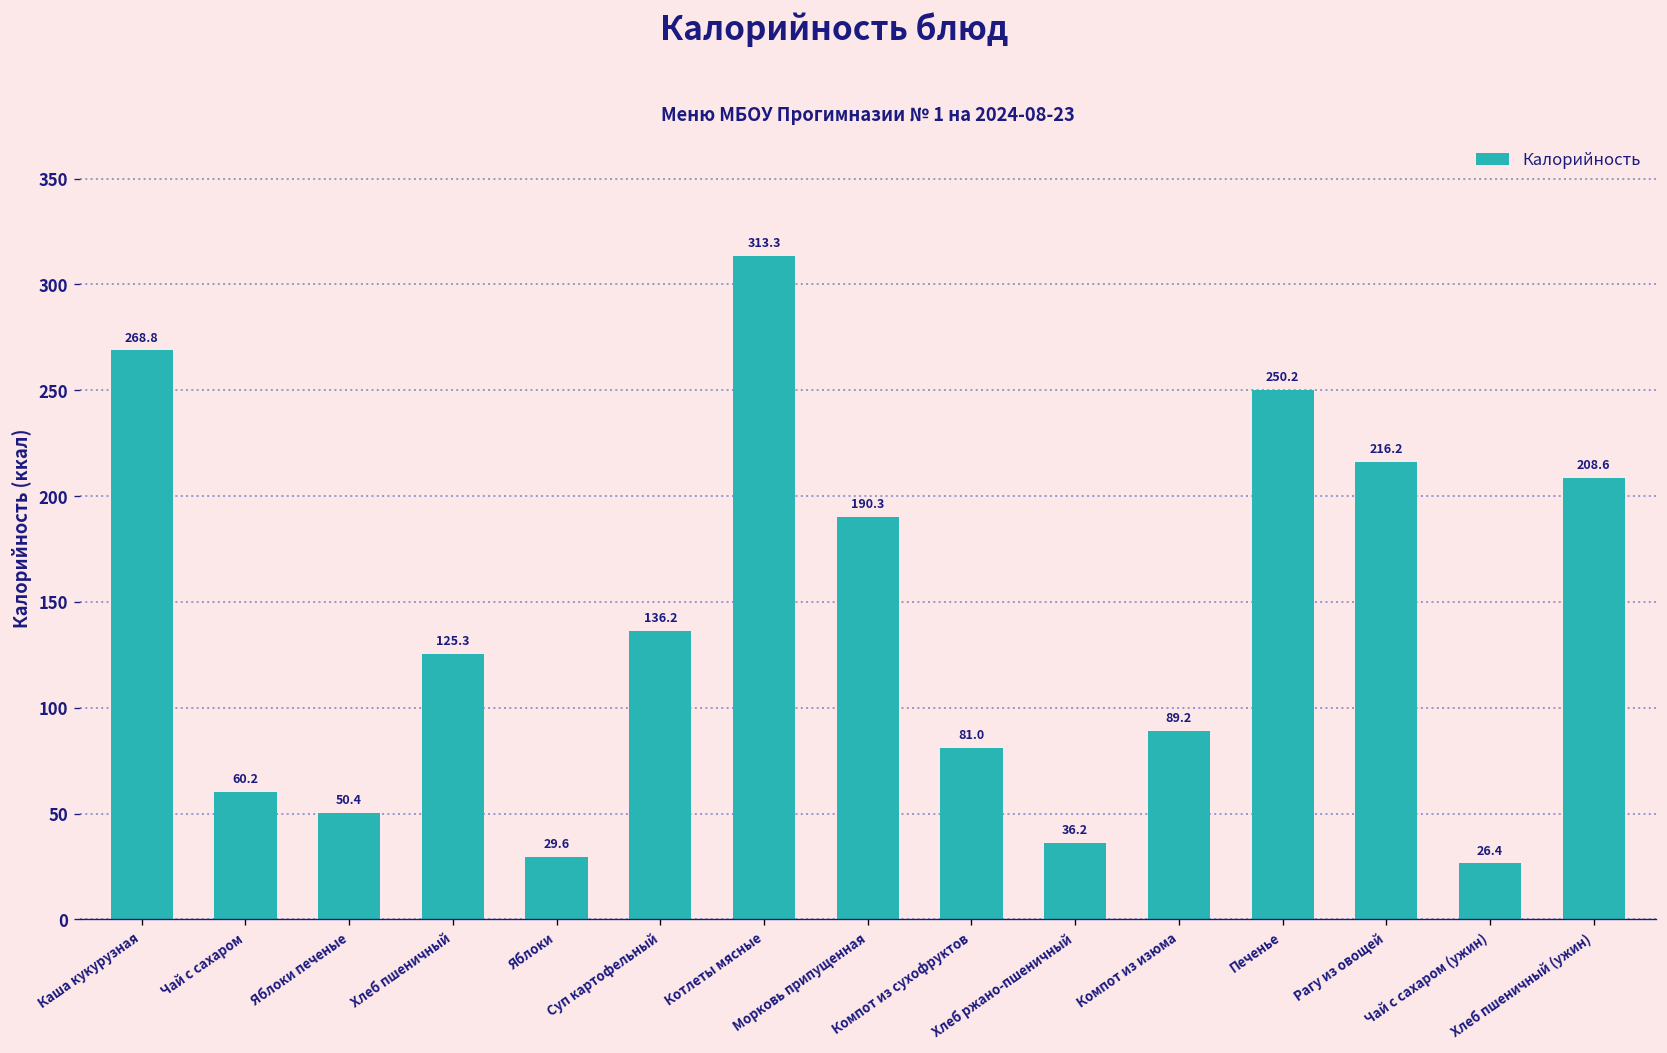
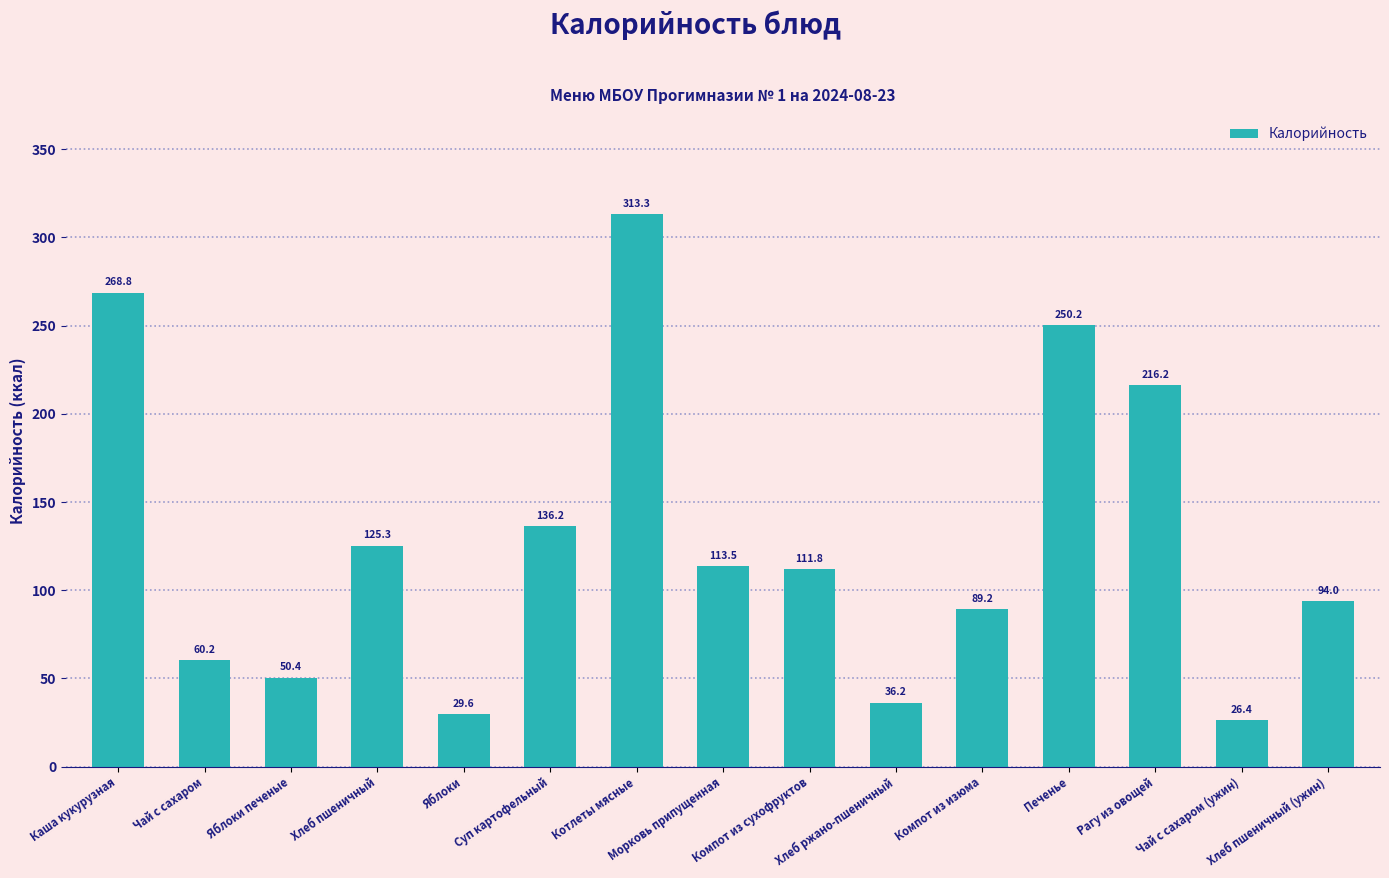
  {
    "Каша кукурузная": 268.8,
    "Чай с сахаром": 60.2,
    "Яблоки печеные": 50.4,
    "Хлеб пшеничный": 125.3,
    "Яблоки": 29.6,
    "Суп картофельный": 136.2,
    "Котлеты мясные": 313.3,
-   "Морковь припущенная": 190.3,
-   "Компот из сухофруктов": 81.0,
+   "Морковь припущенная": 113.5,
+   "Компот из сухофруктов": 111.8,
    "Хлеб ржано-пшеничный": 36.2,
    "Компот из изюма": 89.2,
    "Печенье": 250.2,
    "Рагу из овощей": 216.2,
    "Чай с сахаром (ужин)": 26.4,
-   "Хлеб пшеничный (ужин)": 208.6
+   "Хлеб пшеничный (ужин)": 94.0
  }
